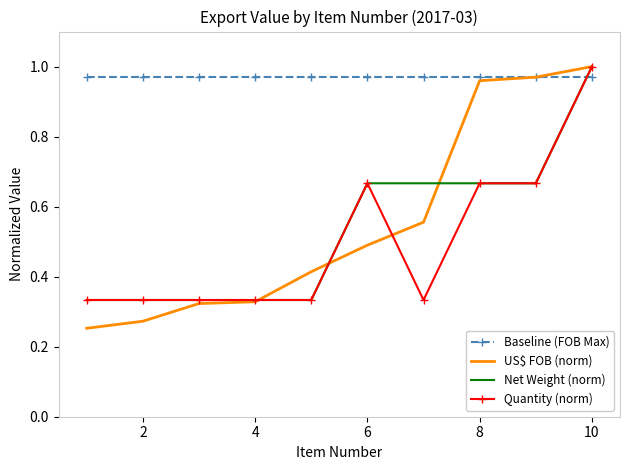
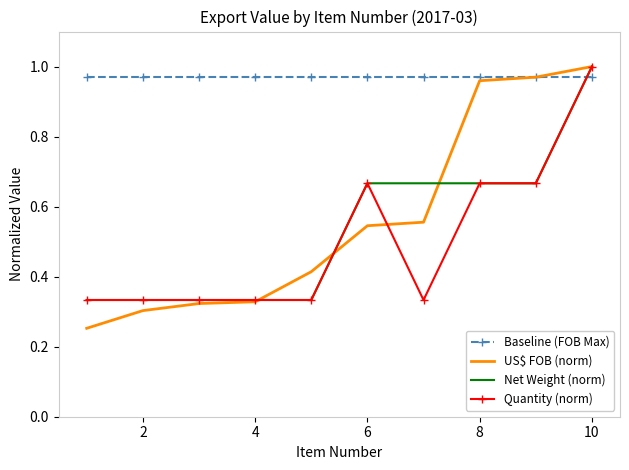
  {
    "Baseline (FOB Max)": {
      "2": 0.97,
      "4": 0.97,
      "6": 0.97,
      "8": 0.97,
      "10": 0.97
    },
    "US$ FOB (norm)": {
-     "2": 0.27,
-     "6": 0.49,
+     "2": 0.30,
+     "6": 0.55,
      "8": 0.96
    }
  }
